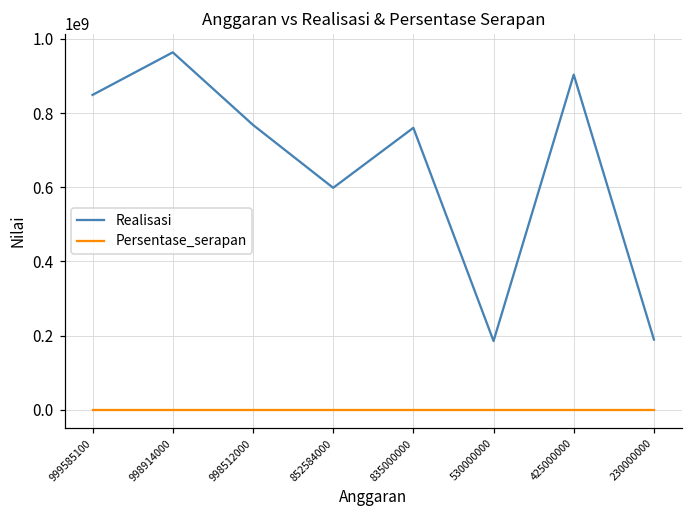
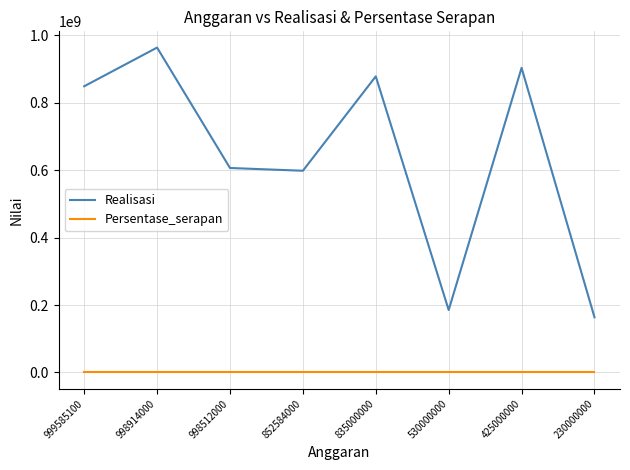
  {
    "Realisasi": {
      "999585100": 850000000,
      "998914000": 960000000,
-     "998512000": 770000000,
+     "998512000": 610000000,
      "852584000": 600000000,
-     "835000000": 760000000,
+     "835000000": 880000000,
      "530000000": 190000000,
      "425000000": 900000000,
-     "230000000": 190000000
+     "230000000": 160000000
    },
    "Persentase_serapan": {
      "999585100": 0,
      "998914000": 0,
      "998512000": 0,
      "852584000": 0,
      "835000000": 0,
      "530000000": 0,
      "425000000": 0,
      "230000000": 0
    }
  }
